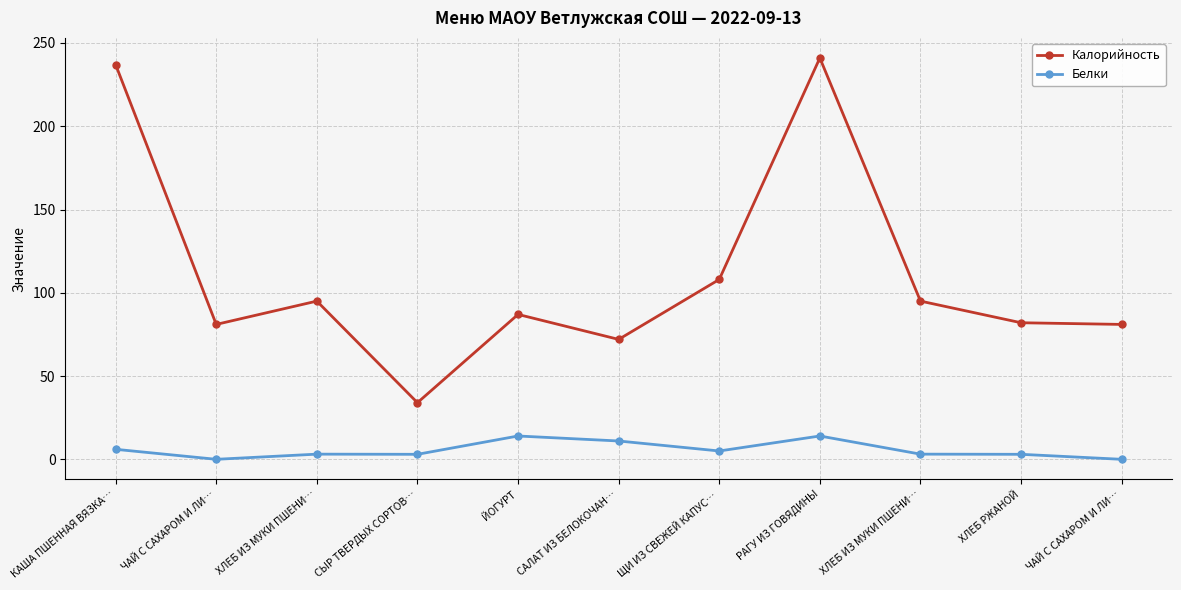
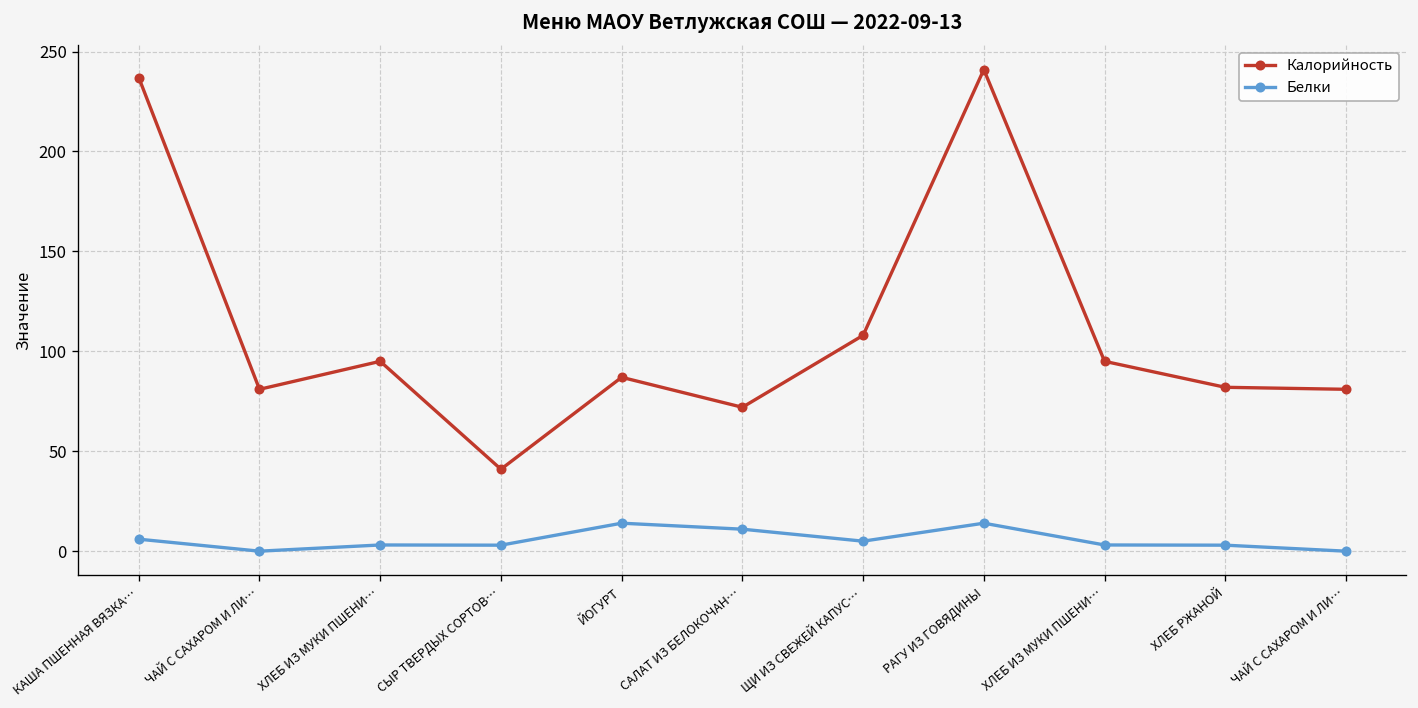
  {
    "Калорийность": {
      "КАША ПШЕННАЯ ВЯЗКА…": 237,
-     "СЫР ТВЕРДЫХ СОРТОВ…": 34,
+     "СЫР ТВЕРДЫХ СОРТОВ…": 41,
      "ЙОГУРТ": 87,
      "САЛАТ ИЗ БЕЛОКОЧАН…": 72,
      "ЩИ ИЗ СВЕЖЕЙ КАПУС…": 108,
      "РАГУ ИЗ ГОВЯДИНЫ": 241,
      "ХЛЕБ РЖАНОЙ": 82
    },
    "Белки": {
      "КАША ПШЕННАЯ ВЯЗКА…": 6,
      "СЫР ТВЕРДЫХ СОРТОВ…": 3,
      "ЙОГУРТ": 14,
      "САЛАТ ИЗ БЕЛОКОЧАН…": 11,
      "ЩИ ИЗ СВЕЖЕЙ КАПУС…": 5,
      "РАГУ ИЗ ГОВЯДИНЫ": 14,
      "ХЛЕБ РЖАНОЙ": 3
    }
  }
